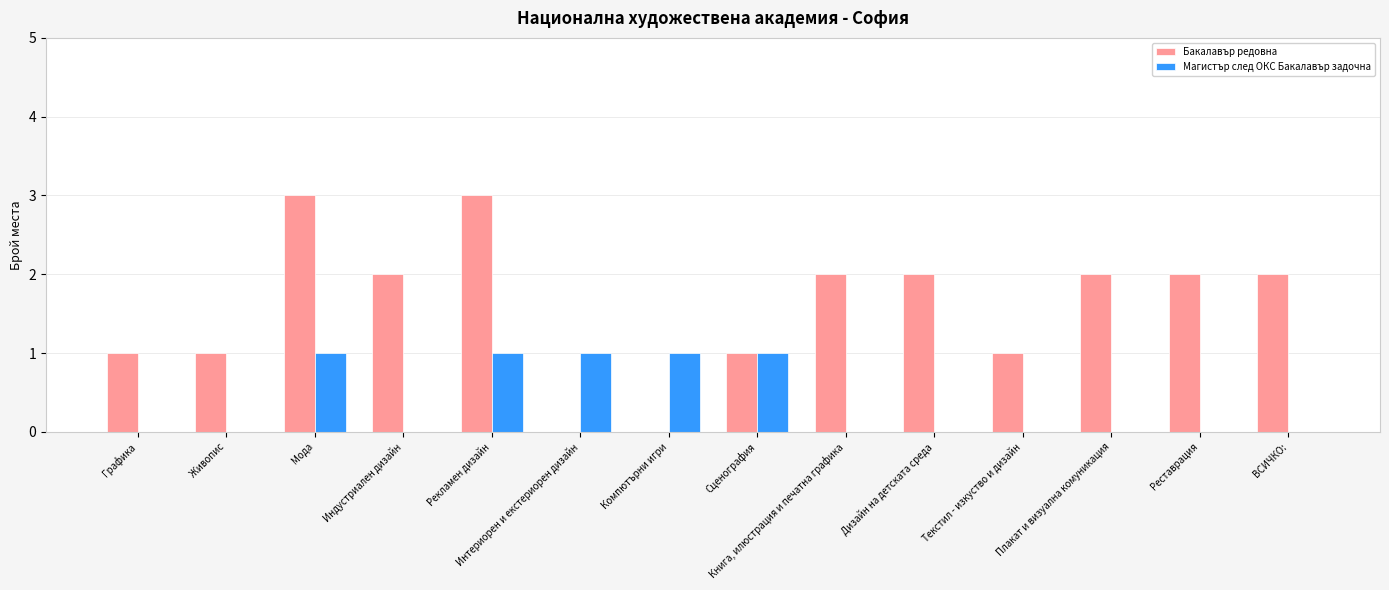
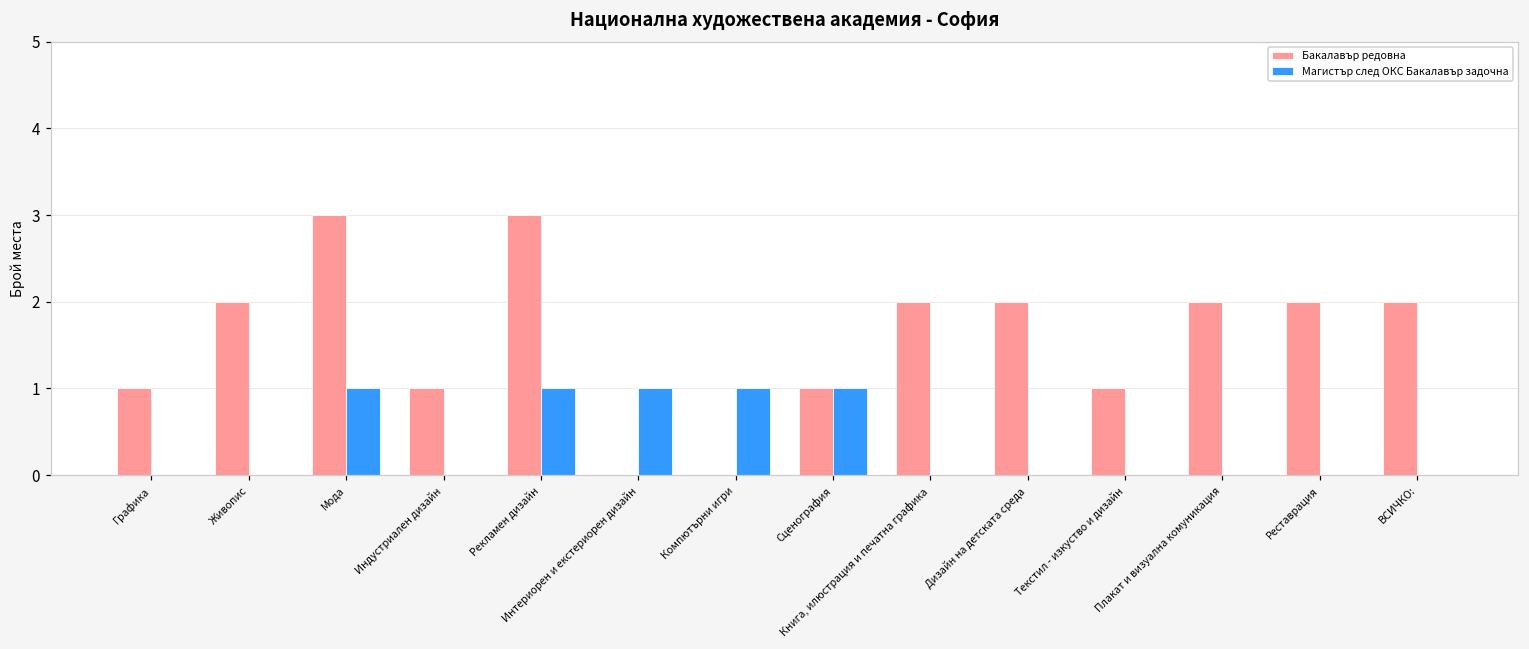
  {
    "Бакалавър редовна": {
      "Графика": 1,
-     "Живопис": 1,
+     "Живопис": 2,
      "Мода": 3,
-     "Индустриален дизайн": 2,
+     "Индустриален дизайн": 1,
      "Рекламен дизайн": 3,
      "Интериорен и екстериорен дизайн": 0,
      "Компютърни игри": 0,
      "Сценография": 1,
      "Книга, илюстрация и печатна графика": 2,
      "Дизайн на детската среда": 2,
      "Текстил - изкуство и дизайн": 1,
      "Плакат и визуална комуникация": 2,
      "Реставрация": 2,
      "ВСИЧКО:": 2
    },
    "Магистър след ОКС Бакалавър задочна": {
      "Графика": 0,
      "Живопис": 0,
      "Мода": 1,
      "Индустриален дизайн": 0,
      "Рекламен дизайн": 1,
      "Интериорен и екстериорен дизайн": 1,
      "Компютърни игри": 1,
      "Сценография": 1,
      "Книга, илюстрация и печатна графика": 0,
      "Дизайн на детската среда": 0,
      "Текстил - изкуство и дизайн": 0,
      "Плакат и визуална комуникация": 0,
      "Реставрация": 0,
      "ВСИЧКО:": 0
    }
  }
